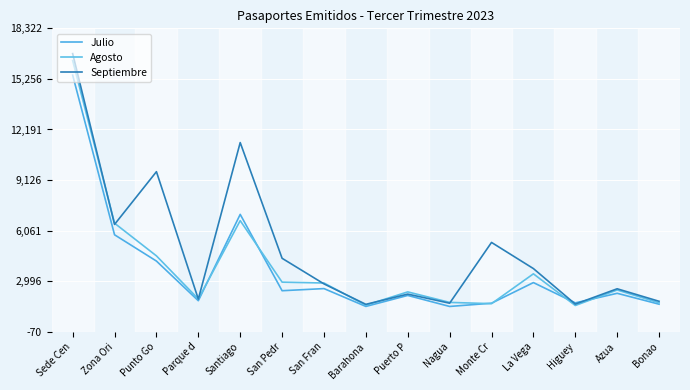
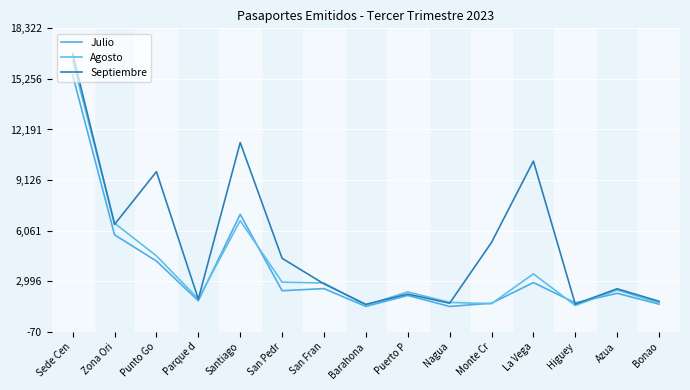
  {
    "Septiembre": {
      "Punto Go": "9,600",
      "Santiago": "11,400",
      "San Pedr": "4,400",
      "Monte Cr": "5,300",
-     "La Vega": "3,800"
+     "La Vega": "10,300"
    }
  }
